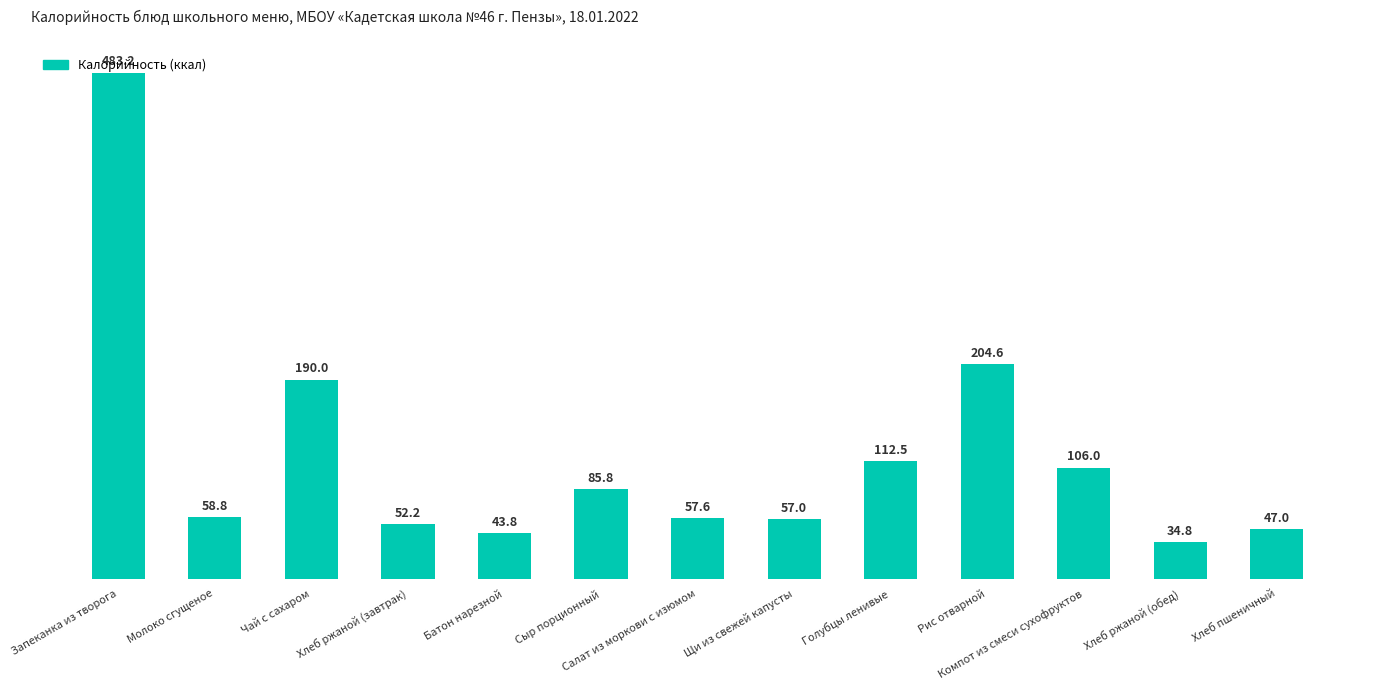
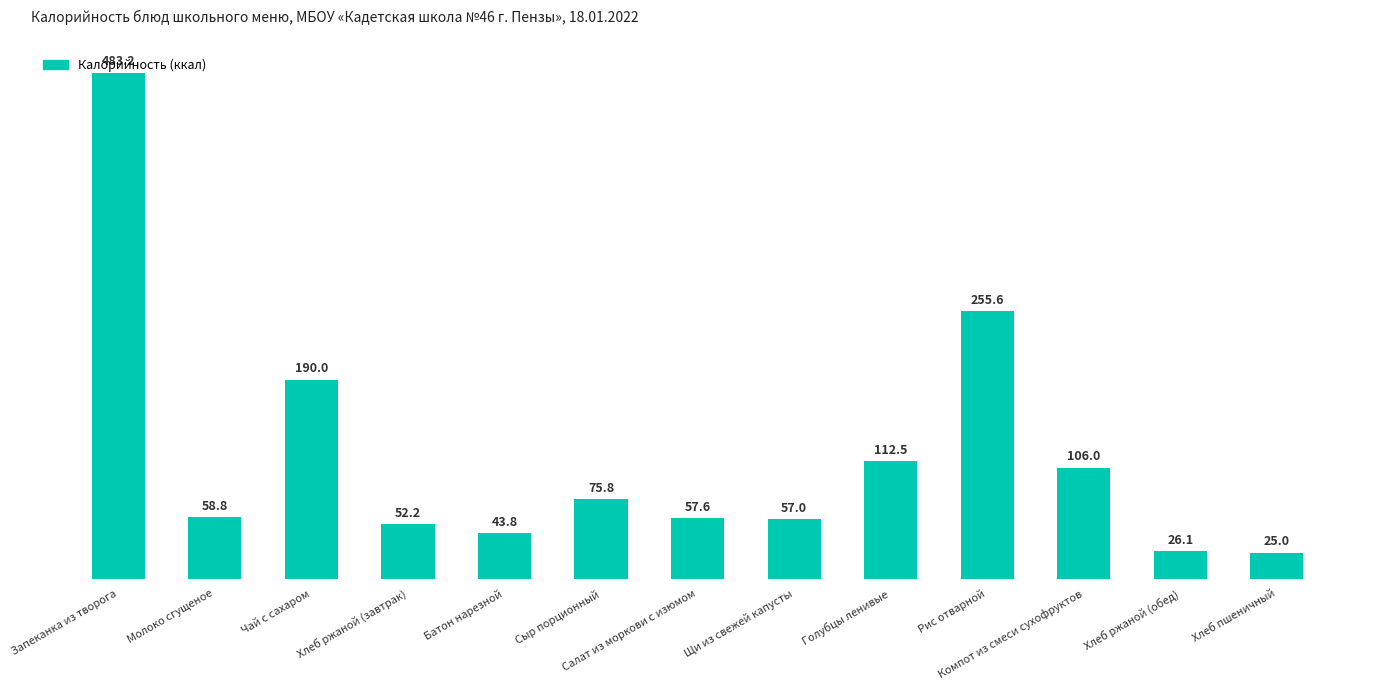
  {
    "Запеканка из творога": 483.2,
    "Молоко сгущеное": 58.8,
    "Чай с сахаром": 190.0,
    "Хлеб ржаной (завтрак)": 52.2,
    "Батон нарезной": 43.8,
-   "Сыр порционный": 85.8,
+   "Сыр порционный": 75.8,
    "Салат из моркови с изюмом": 57.6,
    "Щи из свежей капусты": 57.0,
    "Голубцы ленивые": 112.5,
-   "Рис отварной": 204.6,
+   "Рис отварной": 255.6,
    "Компот из смеси сухофруктов": 106.0,
-   "Хлеб ржаной (обед)": 34.8,
-   "Хлеб пшеничный": 47.0
+   "Хлеб ржаной (обед)": 26.1,
+   "Хлеб пшеничный": 25.0
  }
